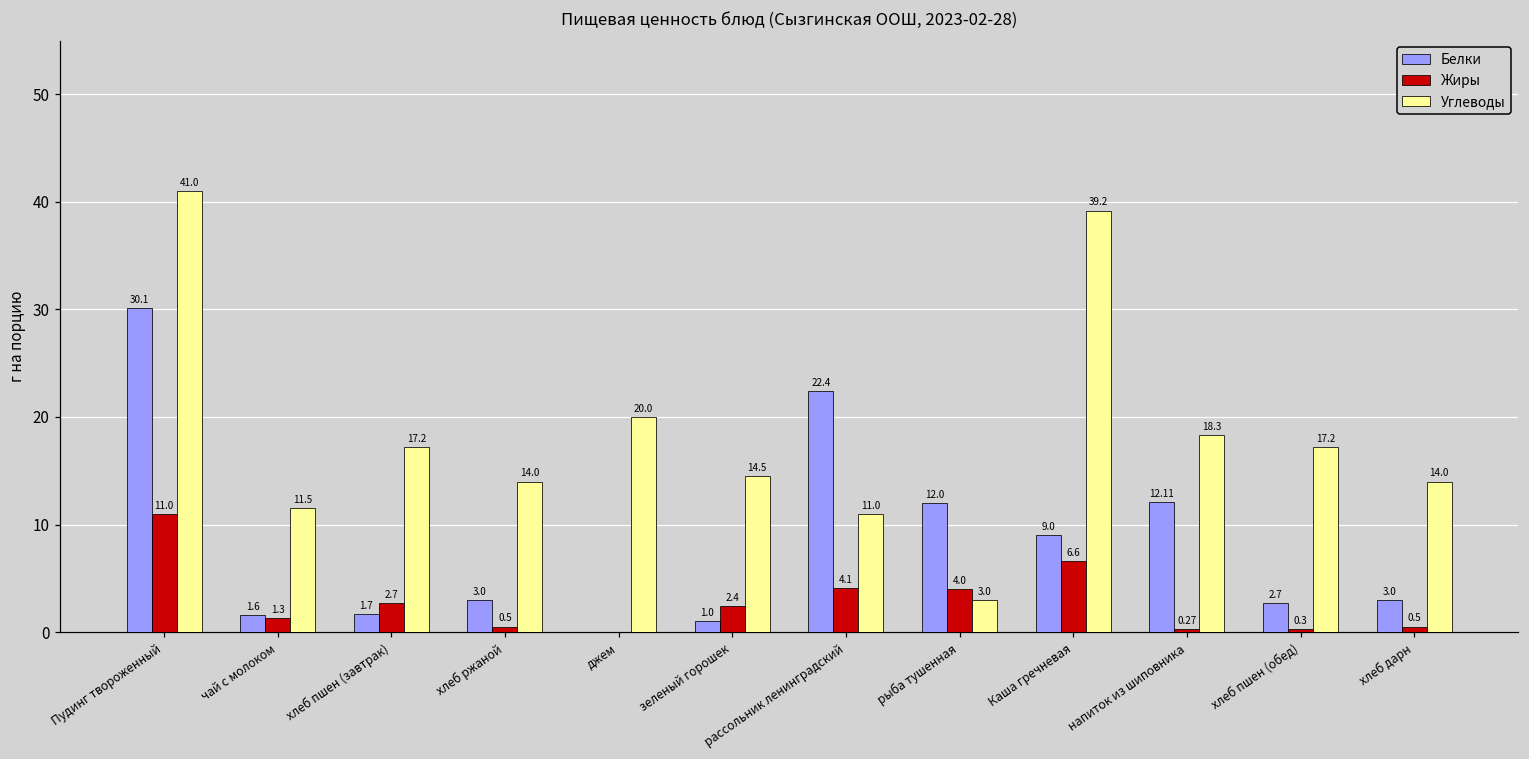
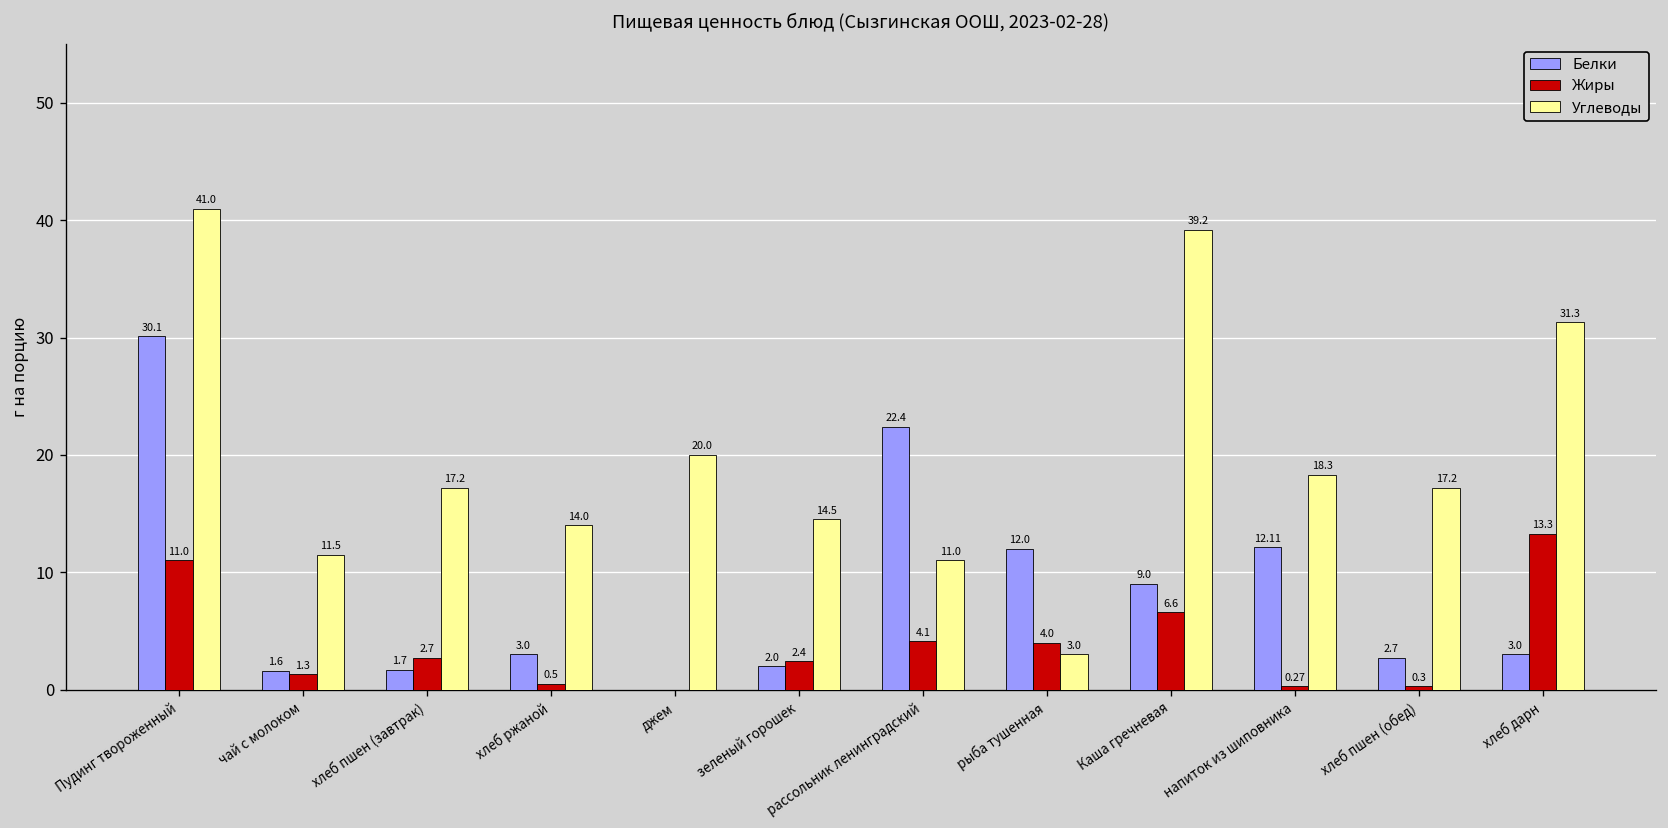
  {
    "Белки": {
      "Пудинг твороженный": 30.1,
      "чай с молоком": 1.6,
      "хлеб пшен (завтрак)": 1.7,
      "хлеб ржаной": 3.0,
-     "зеленый горошек": 1.0,
+     "зеленый горошек": 2.0,
      "рассольник ленинградский": 22.4,
      "рыба тушенная": 12.0,
      "Каша гречневая": 9.0,
      "напиток из шиповника": 12.11,
      "хлеб пшен (обед)": 2.7,
      "хлеб дарн": 3.0
    },
    "Жиры": {
      "Пудинг твороженный": 11.0,
      "чай с молоком": 1.3,
      "хлеб пшен (завтрак)": 2.7,
      "хлеб ржаной": 0.5,
      "зеленый горошек": 2.4,
      "рассольник ленинградский": 4.1,
      "рыба тушенная": 4.0,
      "Каша гречневая": 6.6,
      "напиток из шиповника": 0.27,
      "хлеб пшен (обед)": 0.3,
-     "хлеб дарн": 0.5
+     "хлеб дарн": 13.3
    },
    "Углеводы": {
      "Пудинг твороженный": 41.0,
      "чай с молоком": 11.5,
      "хлеб пшен (завтрак)": 17.2,
      "хлеб ржаной": 14.0,
      "джем": 20.0,
      "зеленый горошек": 14.5,
      "рассольник ленинградский": 11.0,
      "рыба тушенная": 3.0,
      "Каша гречневая": 39.2,
      "напиток из шиповника": 18.3,
      "хлеб пшен (обед)": 17.2,
-     "хлеб дарн": 14.0
+     "хлеб дарн": 31.3
    }
  }
